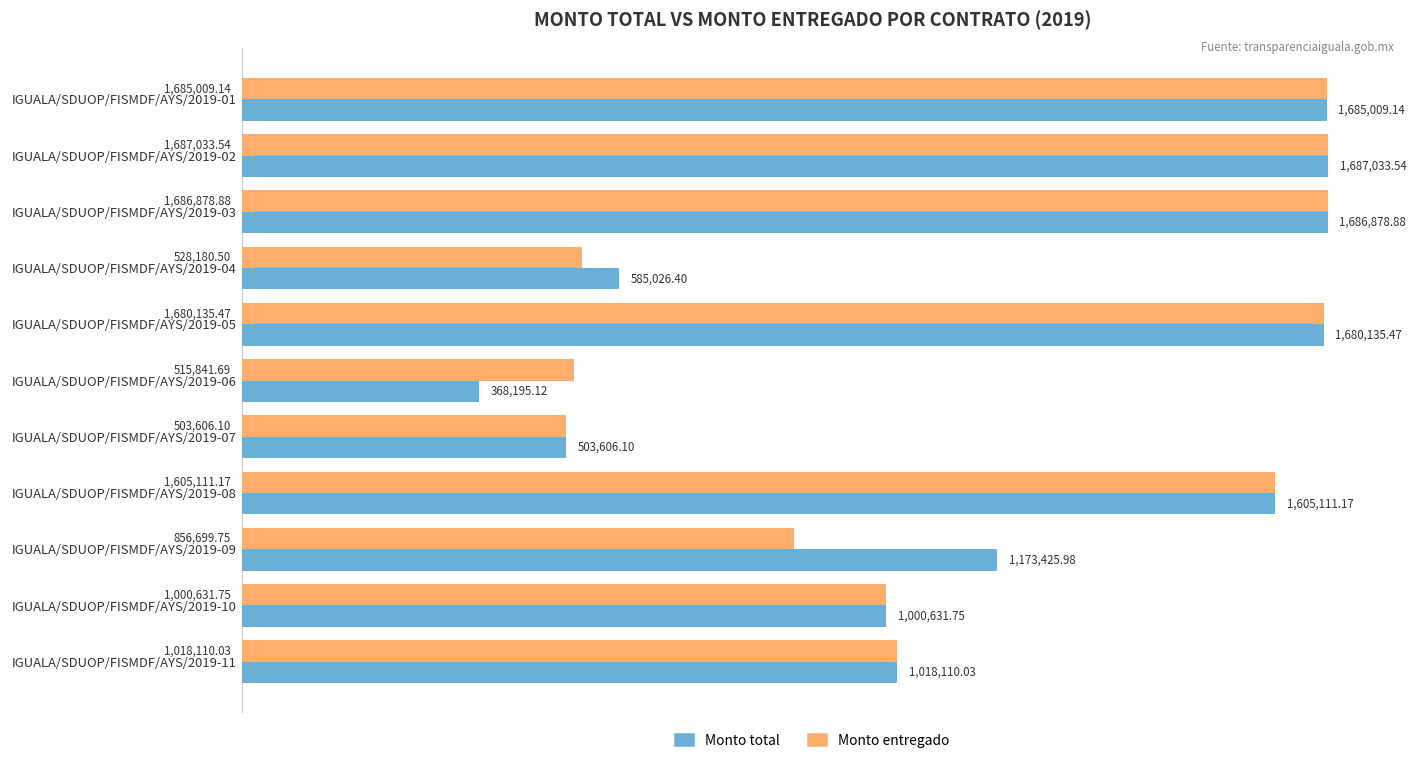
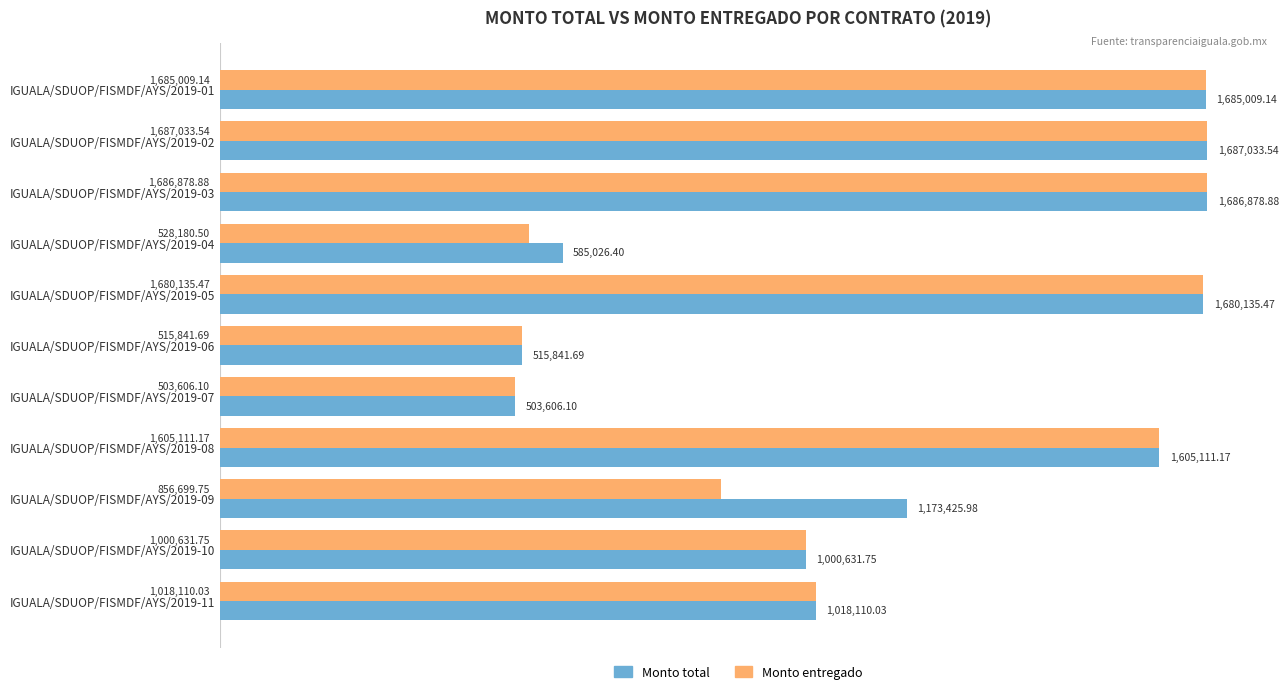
  {
    "Monto total": {
      "IGUALA/SDUOP/FISMDF/AYS/2019-01": "1,685,009.14",
      "IGUALA/SDUOP/FISMDF/AYS/2019-02": "1,687,033.54",
      "IGUALA/SDUOP/FISMDF/AYS/2019-03": "1,686,878.88",
      "IGUALA/SDUOP/FISMDF/AYS/2019-04": "585,026.40",
      "IGUALA/SDUOP/FISMDF/AYS/2019-05": "1,680,135.47",
-     "IGUALA/SDUOP/FISMDF/AYS/2019-06": "368,195.12",
+     "IGUALA/SDUOP/FISMDF/AYS/2019-06": "515,841.69",
      "IGUALA/SDUOP/FISMDF/AYS/2019-07": "503,606.10",
      "IGUALA/SDUOP/FISMDF/AYS/2019-08": "1,605,111.17",
      "IGUALA/SDUOP/FISMDF/AYS/2019-09": "1,173,425.98",
      "IGUALA/SDUOP/FISMDF/AYS/2019-10": "1,000,631.75",
      "IGUALA/SDUOP/FISMDF/AYS/2019-11": "1,018,110.03"
    }
  }
